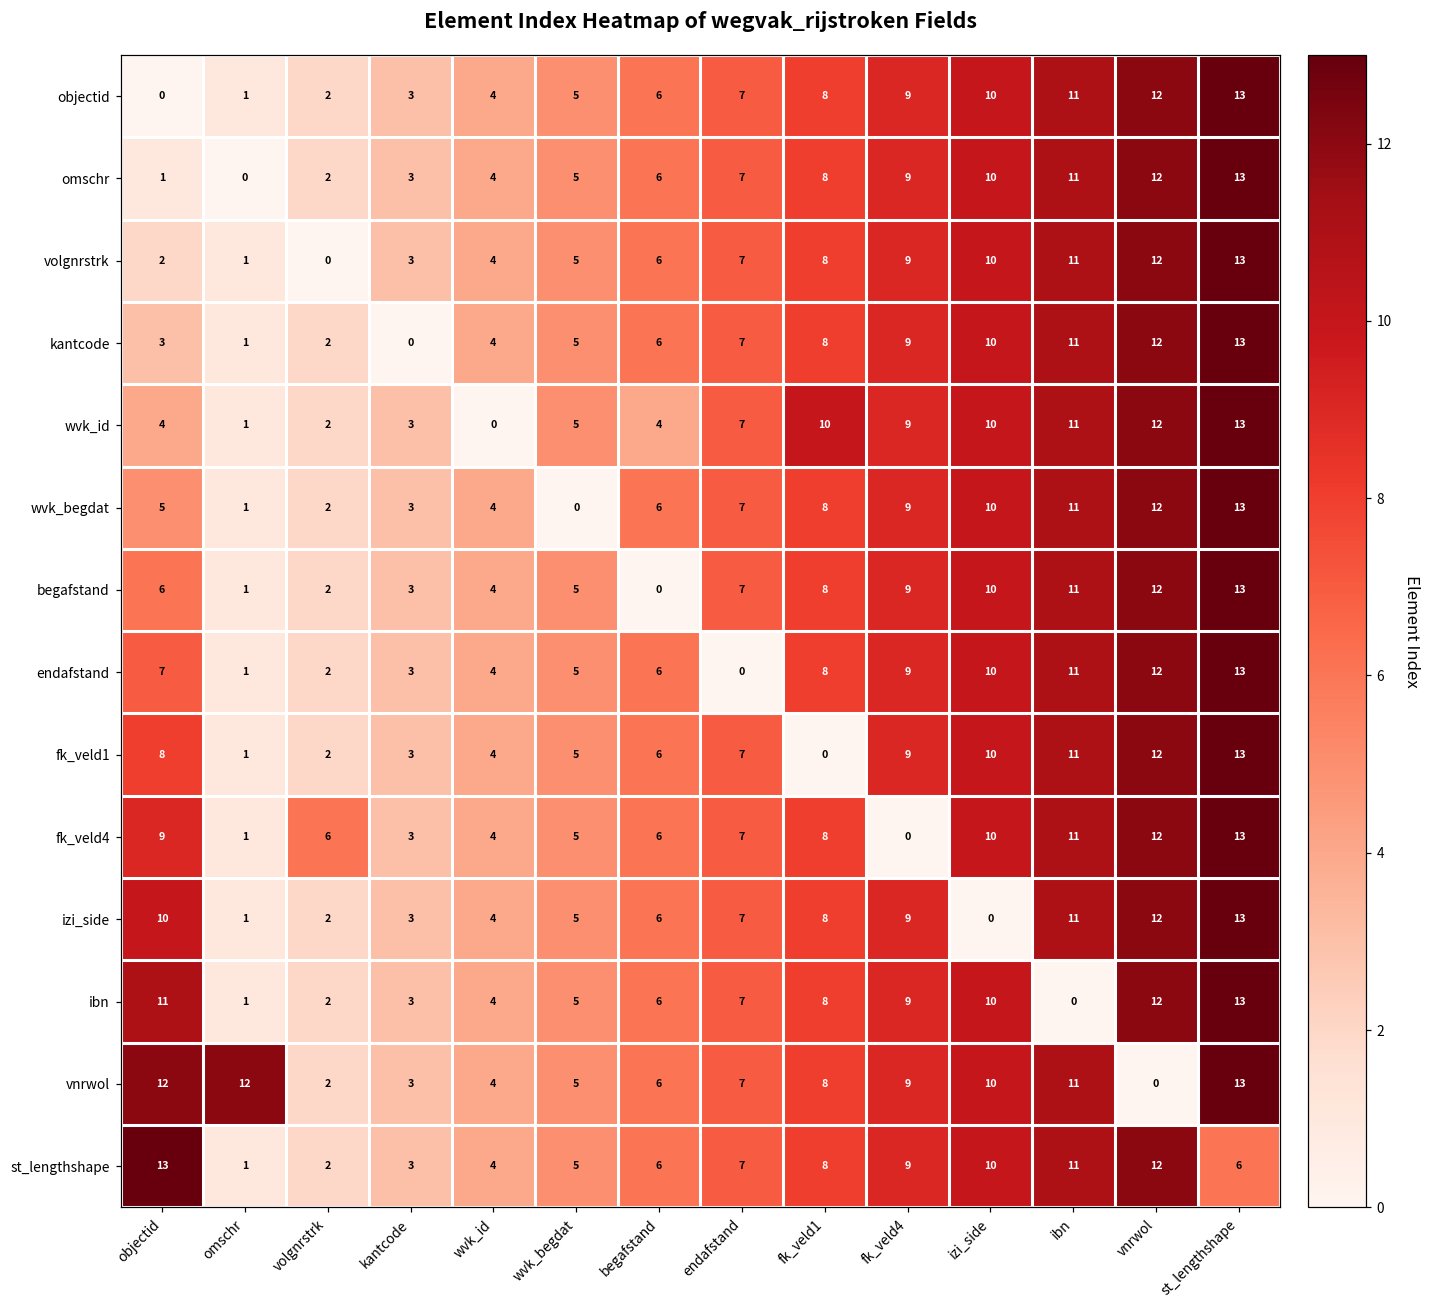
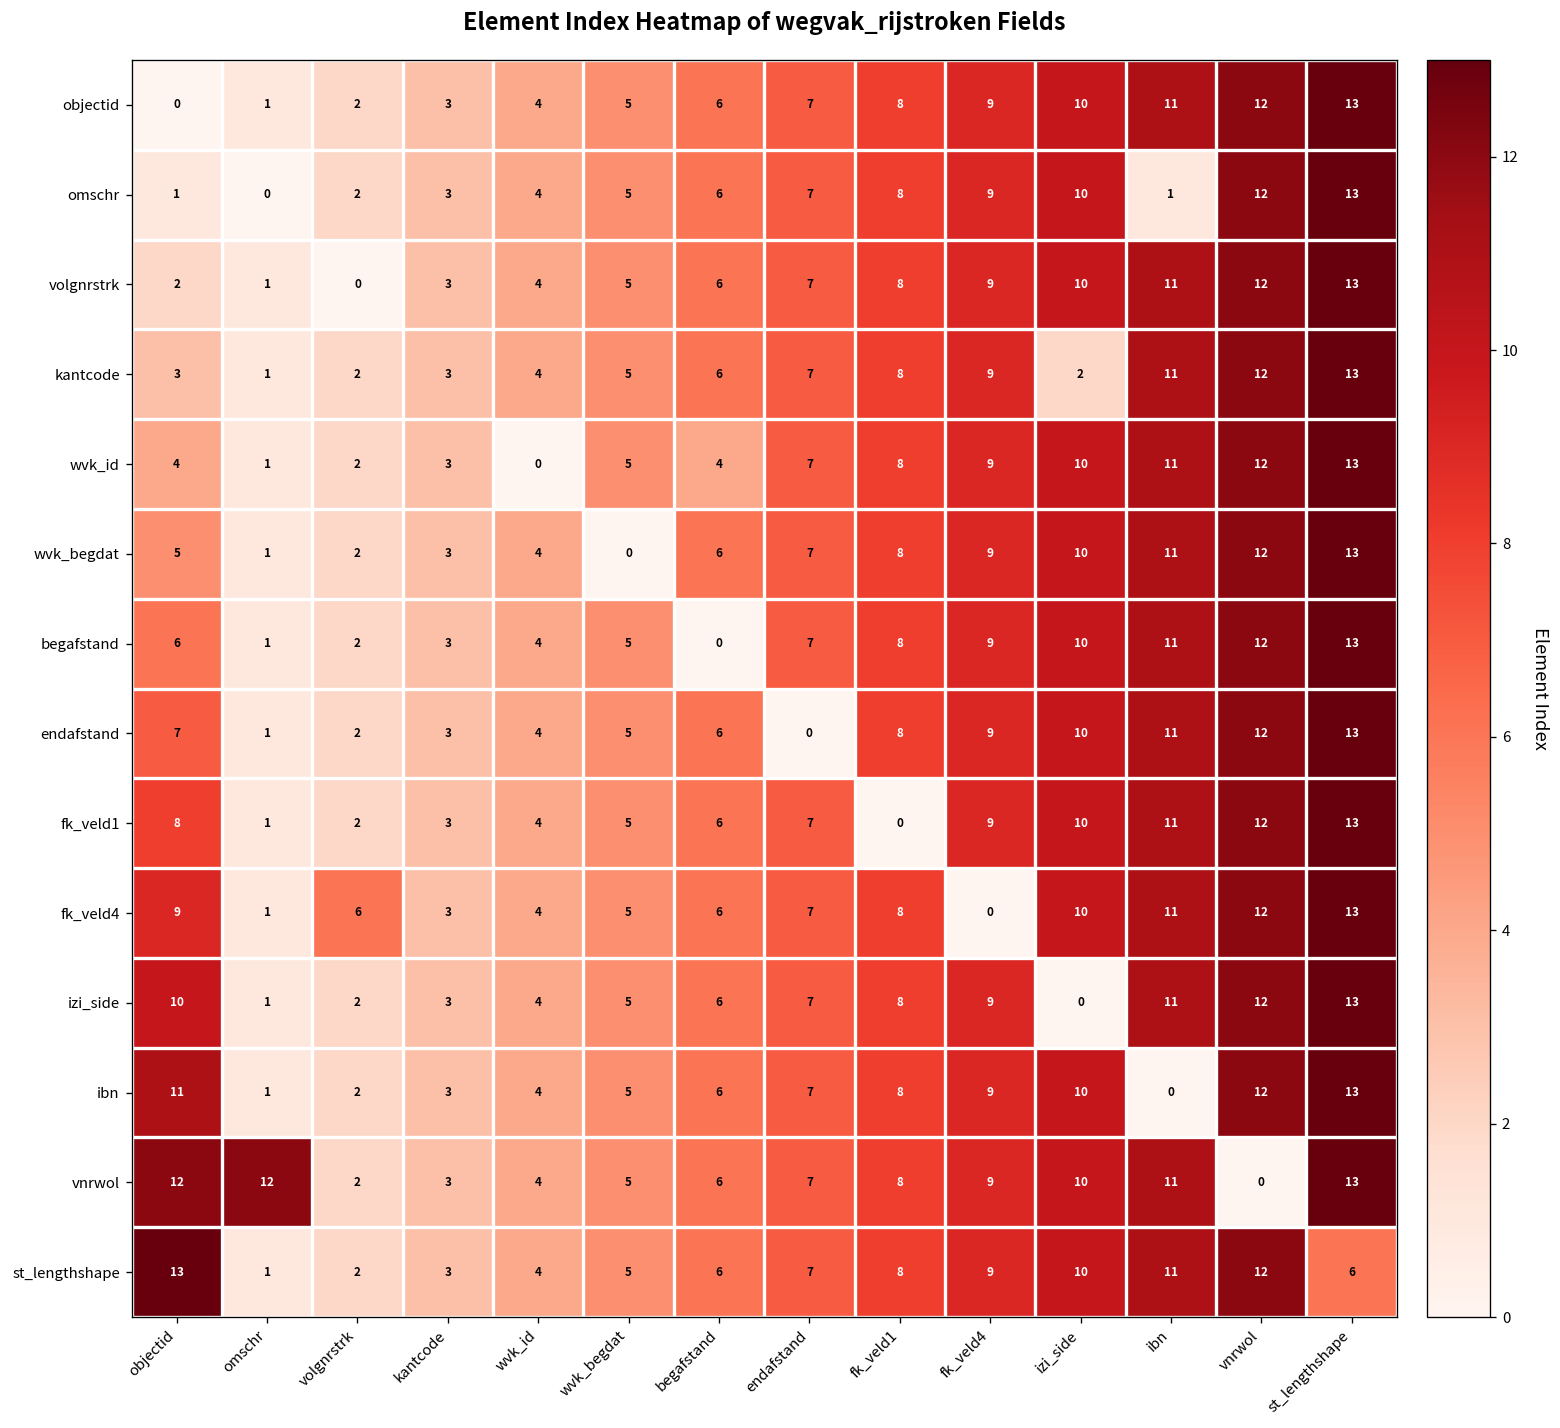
  {
    "objectid": {
      "objectid": 0,
      "omschr": 1,
      "volgnrstrk": 2,
      "kantcode": 3,
      "wvk_id": 4,
      "wvk_begdat": 5,
      "begafstand": 6,
      "endafstand": 7,
      "fk_veld1": 8,
      "fk_veld4": 9,
      "izi_side": 10,
      "ibn": 11,
      "vnrwol": 12,
      "st_lengthshape": 13
    },
    "omschr": {
      "objectid": 1,
      "omschr": 0,
      "volgnrstrk": 2,
      "kantcode": 3,
      "wvk_id": 4,
      "wvk_begdat": 5,
      "begafstand": 6,
      "endafstand": 7,
      "fk_veld1": 8,
      "fk_veld4": 9,
      "izi_side": 10,
-     "ibn": 11,
+     "ibn": 1,
      "vnrwol": 12,
      "st_lengthshape": 13
    },
    "volgnrstrk": {
      "objectid": 2,
      "omschr": 1,
      "volgnrstrk": 0,
      "kantcode": 3,
      "wvk_id": 4,
      "wvk_begdat": 5,
      "begafstand": 6,
      "endafstand": 7,
      "fk_veld1": 8,
      "fk_veld4": 9,
      "izi_side": 10,
      "ibn": 11,
      "vnrwol": 12,
      "st_lengthshape": 13
    },
    "kantcode": {
      "objectid": 3,
      "omschr": 1,
      "volgnrstrk": 2,
-     "kantcode": 0,
+     "kantcode": 3,
      "wvk_id": 4,
      "wvk_begdat": 5,
      "begafstand": 6,
      "endafstand": 7,
      "fk_veld1": 8,
      "fk_veld4": 9,
-     "izi_side": 10,
+     "izi_side": 2,
      "ibn": 11,
      "vnrwol": 12,
      "st_lengthshape": 13
    },
    "wvk_id": {
      "objectid": 4,
      "omschr": 1,
      "volgnrstrk": 2,
      "kantcode": 3,
      "wvk_id": 0,
      "wvk_begdat": 5,
      "begafstand": 4,
      "endafstand": 7,
-     "fk_veld1": 10,
+     "fk_veld1": 8,
      "fk_veld4": 9,
      "izi_side": 10,
      "ibn": 11,
      "vnrwol": 12,
      "st_lengthshape": 13
    },
    "wvk_begdat": {
      "objectid": 5,
      "omschr": 1,
      "volgnrstrk": 2,
      "kantcode": 3,
      "wvk_id": 4,
      "wvk_begdat": 0,
      "begafstand": 6,
      "endafstand": 7,
      "fk_veld1": 8,
      "fk_veld4": 9,
      "izi_side": 10,
      "ibn": 11,
      "vnrwol": 12,
      "st_lengthshape": 13
    },
    "begafstand": {
      "objectid": 6,
      "omschr": 1,
      "volgnrstrk": 2,
      "kantcode": 3,
      "wvk_id": 4,
      "wvk_begdat": 5,
      "begafstand": 0,
      "endafstand": 7,
      "fk_veld1": 8,
      "fk_veld4": 9,
      "izi_side": 10,
      "ibn": 11,
      "vnrwol": 12,
      "st_lengthshape": 13
    },
    "endafstand": {
      "objectid": 7,
      "omschr": 1,
      "volgnrstrk": 2,
      "kantcode": 3,
      "wvk_id": 4,
      "wvk_begdat": 5,
      "begafstand": 6,
      "endafstand": 0,
      "fk_veld1": 8,
      "fk_veld4": 9,
      "izi_side": 10,
      "ibn": 11,
      "vnrwol": 12,
      "st_lengthshape": 13
    },
    "fk_veld1": {
      "objectid": 8,
      "omschr": 1,
      "volgnrstrk": 2,
      "kantcode": 3,
      "wvk_id": 4,
      "wvk_begdat": 5,
      "begafstand": 6,
      "endafstand": 7,
      "fk_veld1": 0,
      "fk_veld4": 9,
      "izi_side": 10,
      "ibn": 11,
      "vnrwol": 12,
      "st_lengthshape": 13
    },
    "fk_veld4": {
      "objectid": 9,
      "omschr": 1,
      "volgnrstrk": 6,
      "kantcode": 3,
      "wvk_id": 4,
      "wvk_begdat": 5,
      "begafstand": 6,
      "endafstand": 7,
      "fk_veld1": 8,
      "fk_veld4": 0,
      "izi_side": 10,
      "ibn": 11,
      "vnrwol": 12,
      "st_lengthshape": 13
    },
    "izi_side": {
      "objectid": 10,
      "omschr": 1,
      "volgnrstrk": 2,
      "kantcode": 3,
      "wvk_id": 4,
      "wvk_begdat": 5,
      "begafstand": 6,
      "endafstand": 7,
      "fk_veld1": 8,
      "fk_veld4": 9,
      "izi_side": 0,
      "ibn": 11,
      "vnrwol": 12,
      "st_lengthshape": 13
    },
    "ibn": {
      "objectid": 11,
      "omschr": 1,
      "volgnrstrk": 2,
      "kantcode": 3,
      "wvk_id": 4,
      "wvk_begdat": 5,
      "begafstand": 6,
      "endafstand": 7,
      "fk_veld1": 8,
      "fk_veld4": 9,
      "izi_side": 10,
      "ibn": 0,
      "vnrwol": 12,
      "st_lengthshape": 13
    },
    "vnrwol": {
      "objectid": 12,
      "omschr": 12,
      "volgnrstrk": 2,
      "kantcode": 3,
      "wvk_id": 4,
      "wvk_begdat": 5,
      "begafstand": 6,
      "endafstand": 7,
      "fk_veld1": 8,
      "fk_veld4": 9,
      "izi_side": 10,
      "ibn": 11,
      "vnrwol": 0,
      "st_lengthshape": 13
    },
    "st_lengthshape": {
      "objectid": 13,
      "omschr": 1,
      "volgnrstrk": 2,
      "kantcode": 3,
      "wvk_id": 4,
      "wvk_begdat": 5,
      "begafstand": 6,
      "endafstand": 7,
      "fk_veld1": 8,
      "fk_veld4": 9,
      "izi_side": 10,
      "ibn": 11,
      "vnrwol": 12,
      "st_lengthshape": 6
    }
  }
